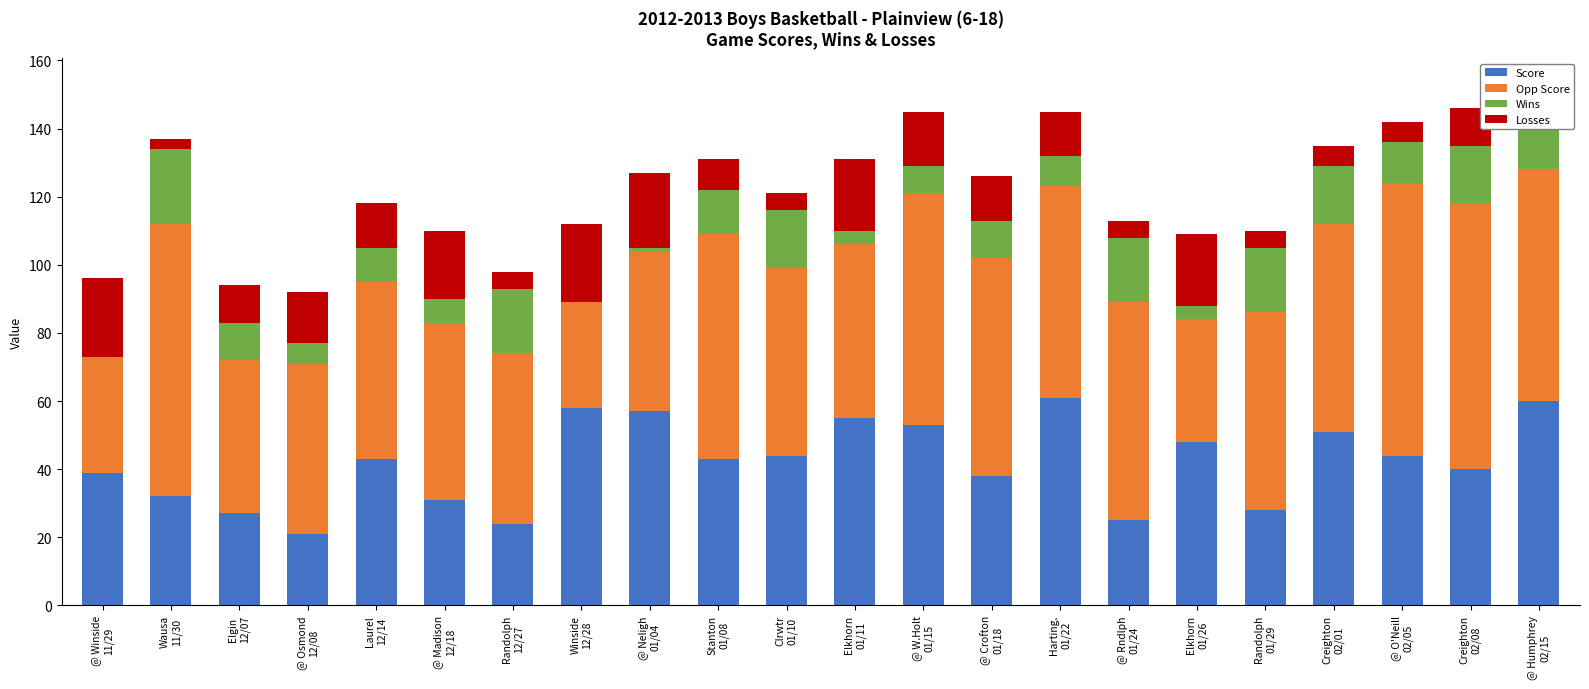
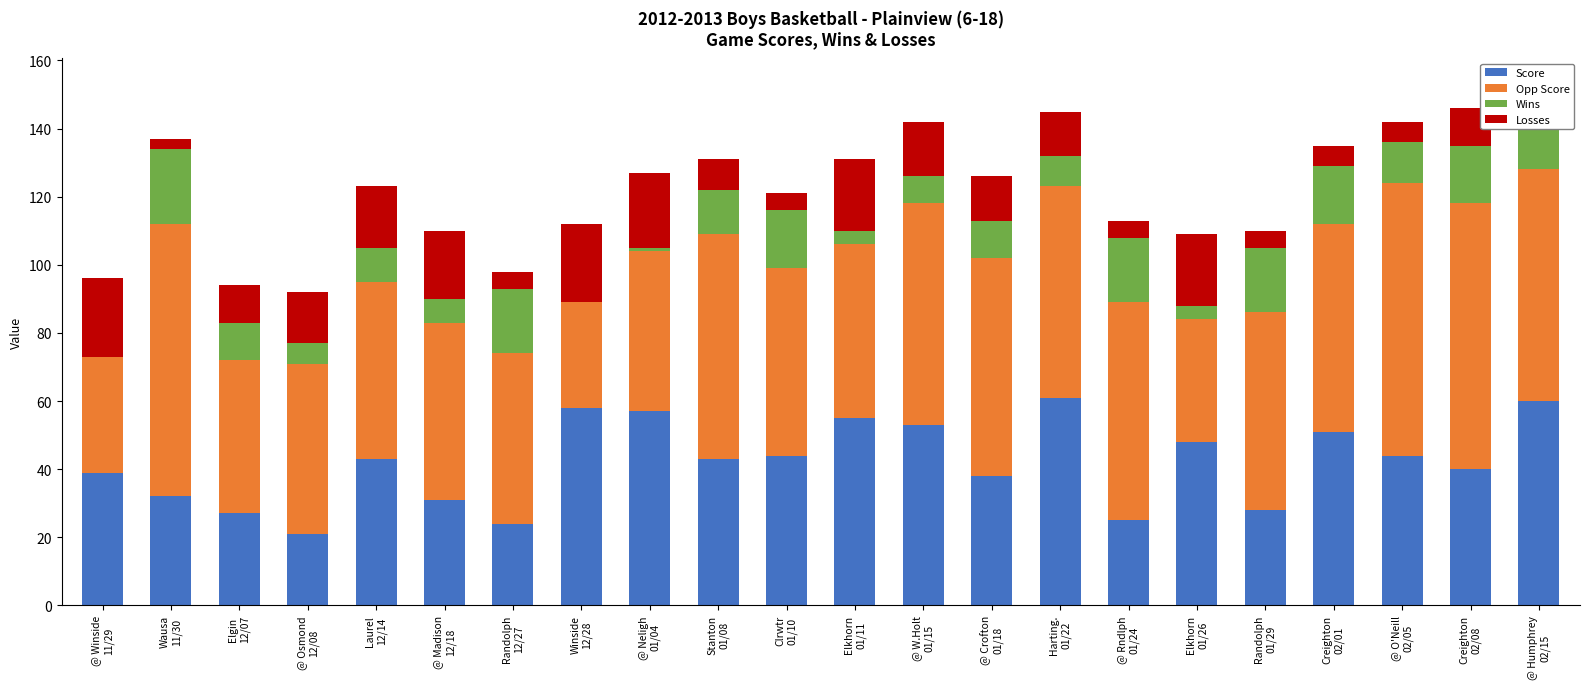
  {
    "Score": {
      "@ Winside 11/29": 39,
      "Wausa 11/30": 32,
      "Elgin 12/07": 27,
      "@ Osmond 12/08": 21,
      "Laurel 12/14": 43,
      "@ Madison 12/18": 31,
      "Randolph 12/27": 24,
      "Winside 12/28": 58,
      "@ Neligh 01/04": 57,
      "Stanton 01/08": 43,
      "Clrwtr 01/10": 44,
      "Elkhorn 01/11": 55,
      "@ W.Holt 01/15": 53,
      "@ Crofton 01/18": 38,
      "Harting. 01/22": 61,
      "@ Rndlph 01/24": 25,
      "Elkhorn 01/26": 48,
      "Randolph 01/29": 28,
      "Creighton 02/01": 51,
      "@ O'Neill 02/05": 44,
      "Creighton 02/08": 40,
      "@ Humphrey 02/15": 60
    },
    "Opp Score": {
      "@ Winside 11/29": 34,
      "Wausa 11/30": 80,
      "Elgin 12/07": 45,
      "@ Osmond 12/08": 50,
      "Laurel 12/14": 52,
      "@ Madison 12/18": 52,
      "Randolph 12/27": 50,
      "Winside 12/28": 31,
      "@ Neligh 01/04": 47,
      "Stanton 01/08": 66,
      "Clrwtr 01/10": 55,
      "Elkhorn 01/11": 51,
-     "@ W.Holt 01/15": 68,
+     "@ W.Holt 01/15": 65,
      "@ Crofton 01/18": 64,
      "Harting. 01/22": 62,
      "@ Rndlph 01/24": 64,
      "Elkhorn 01/26": 36,
      "Randolph 01/29": 58,
      "Creighton 02/01": 61,
      "@ O'Neill 02/05": 80,
      "Creighton 02/08": 78,
      "@ Humphrey 02/15": 68
    },
    "Wins": {
      "@ Winside 11/29": 0,
      "Wausa 11/30": 22,
      "Elgin 12/07": 11,
      "@ Osmond 12/08": 6,
      "Laurel 12/14": 10,
      "@ Madison 12/18": 7,
      "Randolph 12/27": 19,
      "Winside 12/28": 0,
      "@ Neligh 01/04": 1,
      "Stanton 01/08": 13,
      "Clrwtr 01/10": 17,
      "Elkhorn 01/11": 4,
      "@ W.Holt 01/15": 8,
      "@ Crofton 01/18": 11,
      "Harting. 01/22": 9,
      "@ Rndlph 01/24": 19,
      "Elkhorn 01/26": 4,
      "Randolph 01/29": 19,
      "Creighton 02/01": 17,
      "@ O'Neill 02/05": 12,
      "Creighton 02/08": 17
    },
    "Losses": {
      "@ Winside 11/29": 23,
      "Wausa 11/30": 3,
      "Elgin 12/07": 11,
      "@ Osmond 12/08": 15,
-     "Laurel 12/14": 13,
+     "Laurel 12/14": 18,
      "@ Madison 12/18": 20,
      "Randolph 12/27": 5,
      "Winside 12/28": 23,
      "@ Neligh 01/04": 22,
      "Stanton 01/08": 9,
      "Clrwtr 01/10": 5,
      "Elkhorn 01/11": 21,
      "@ W.Holt 01/15": 16,
      "@ Crofton 01/18": 13,
      "Harting. 01/22": 13,
      "@ Rndlph 01/24": 5,
      "Elkhorn 01/26": 21,
      "Randolph 01/29": 5,
      "Creighton 02/01": 6,
      "@ O'Neill 02/05": 6,
      "Creighton 02/08": 11
    }
  }
